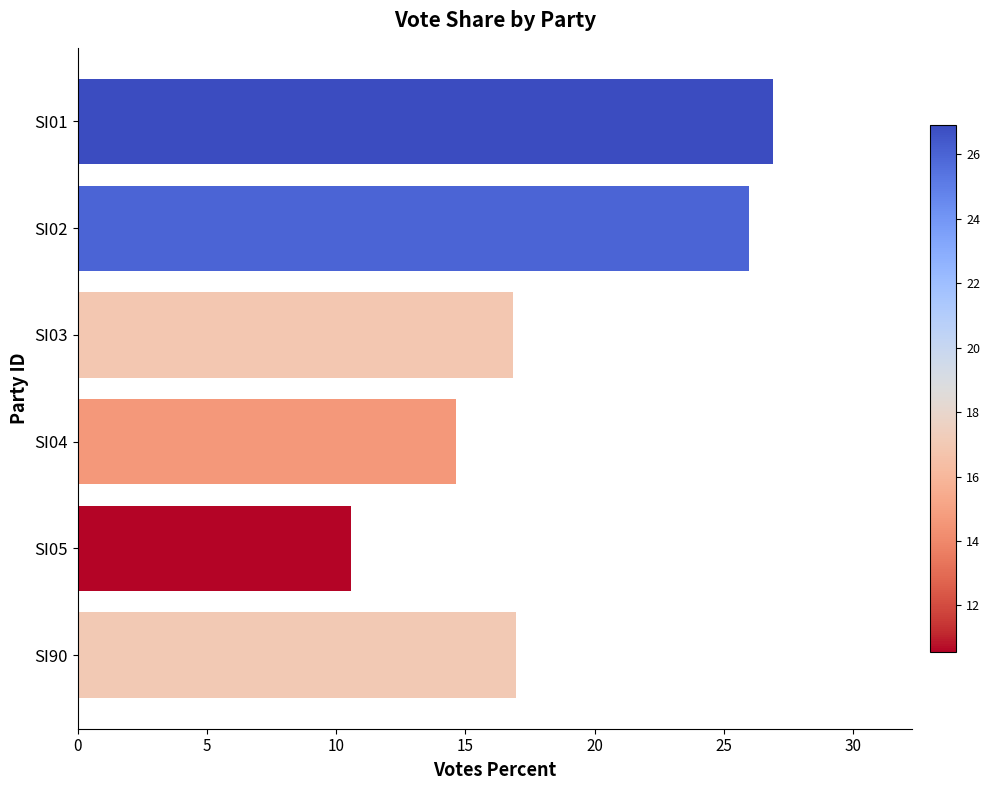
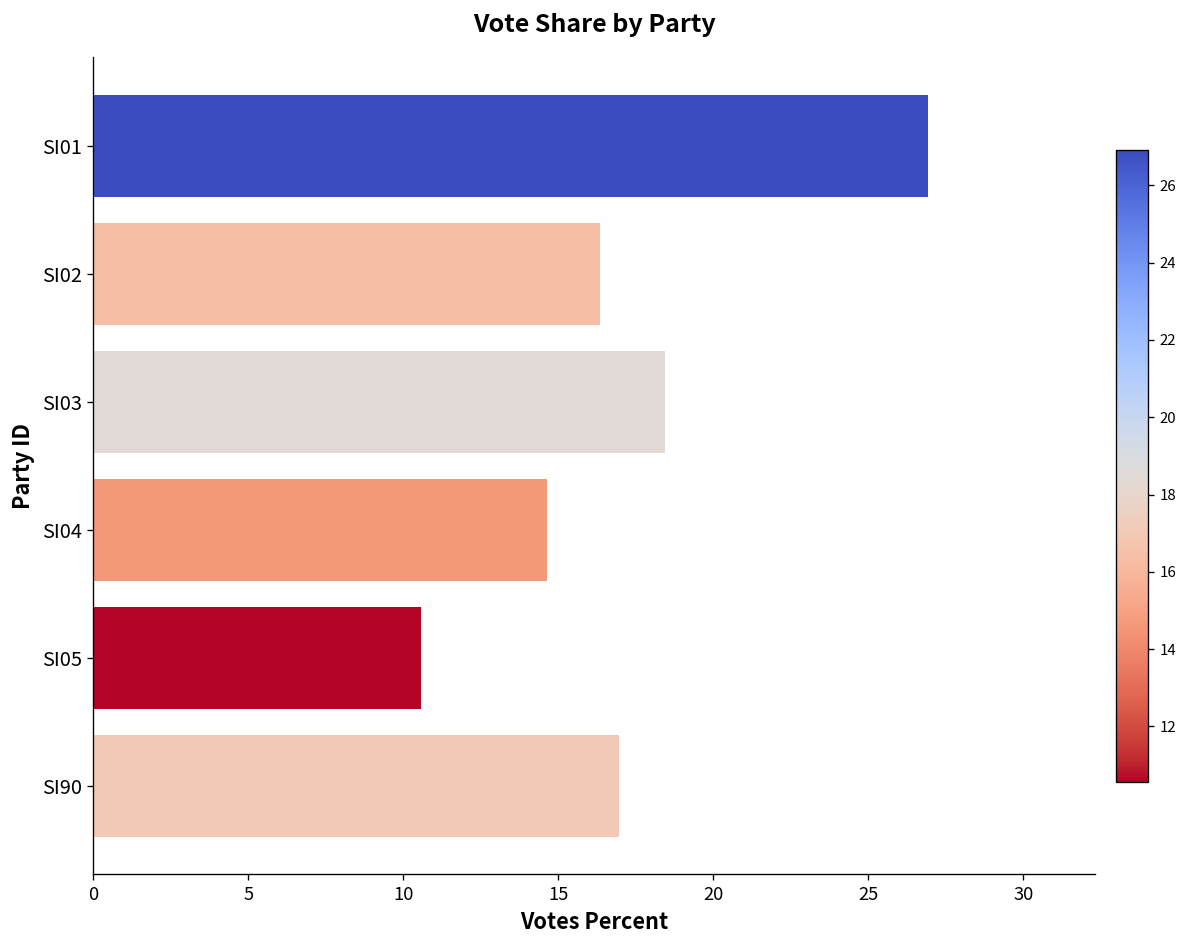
  {
    "SI01": 26.9,
-   "SI02": 26.0,
-   "SI03": 16.8,
+   "SI02": 16.3,
+   "SI03": 18.5,
    "SI04": 14.6,
    "SI05": 10.6,
    "SI90": 17.0
  }
